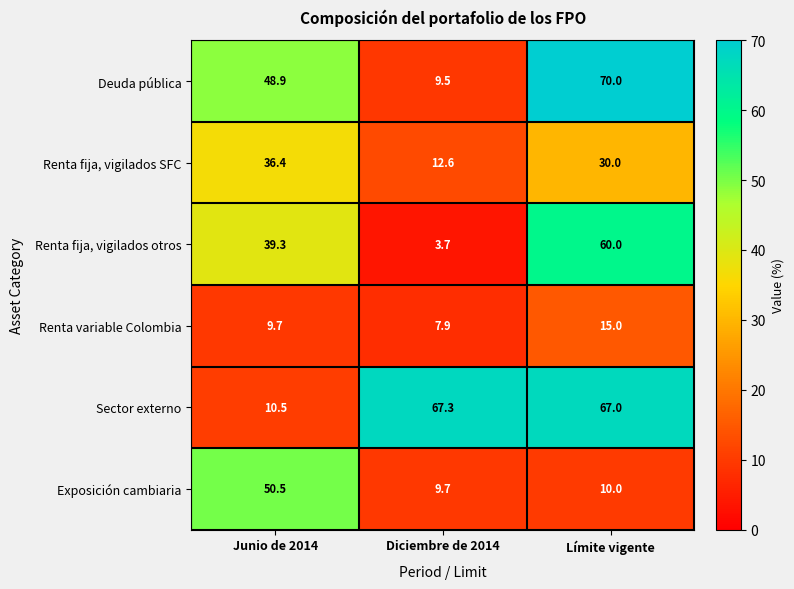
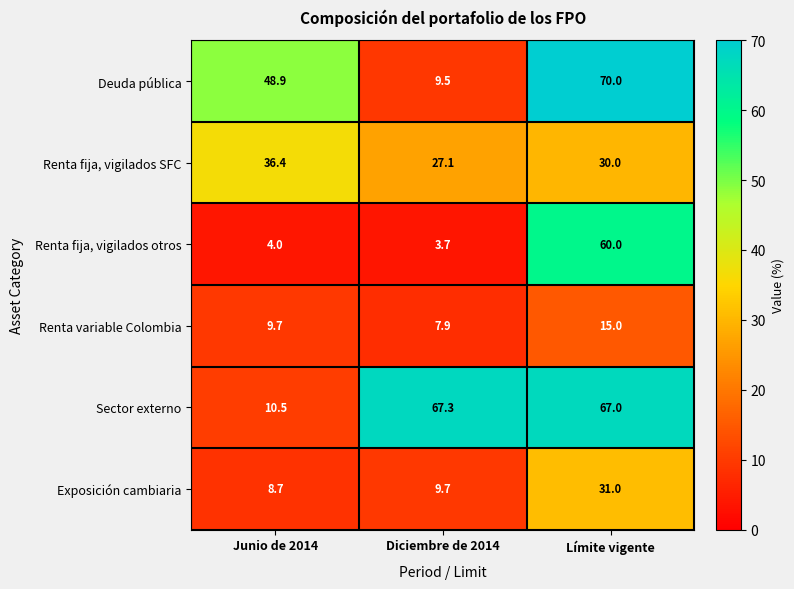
  {
    "Deuda pública": {
      "Junio de 2014": 48.9,
      "Diciembre de 2014": 9.5,
      "Límite vigente": 70.0
    },
    "Renta fija, vigilados SFC": {
      "Junio de 2014": 36.4,
-     "Diciembre de 2014": 12.6,
+     "Diciembre de 2014": 27.1,
      "Límite vigente": 30.0
    },
    "Renta fija, vigilados otros": {
-     "Junio de 2014": 39.3,
+     "Junio de 2014": 4.0,
      "Diciembre de 2014": 3.7,
      "Límite vigente": 60.0
    },
    "Renta variable Colombia": {
      "Junio de 2014": 9.7,
      "Diciembre de 2014": 7.9,
      "Límite vigente": 15.0
    },
    "Sector externo": {
      "Junio de 2014": 10.5,
      "Diciembre de 2014": 67.3,
      "Límite vigente": 67.0
    },
    "Exposición cambiaria": {
-     "Junio de 2014": 50.5,
+     "Junio de 2014": 8.7,
      "Diciembre de 2014": 9.7,
-     "Límite vigente": 10.0
+     "Límite vigente": 31.0
    }
  }
